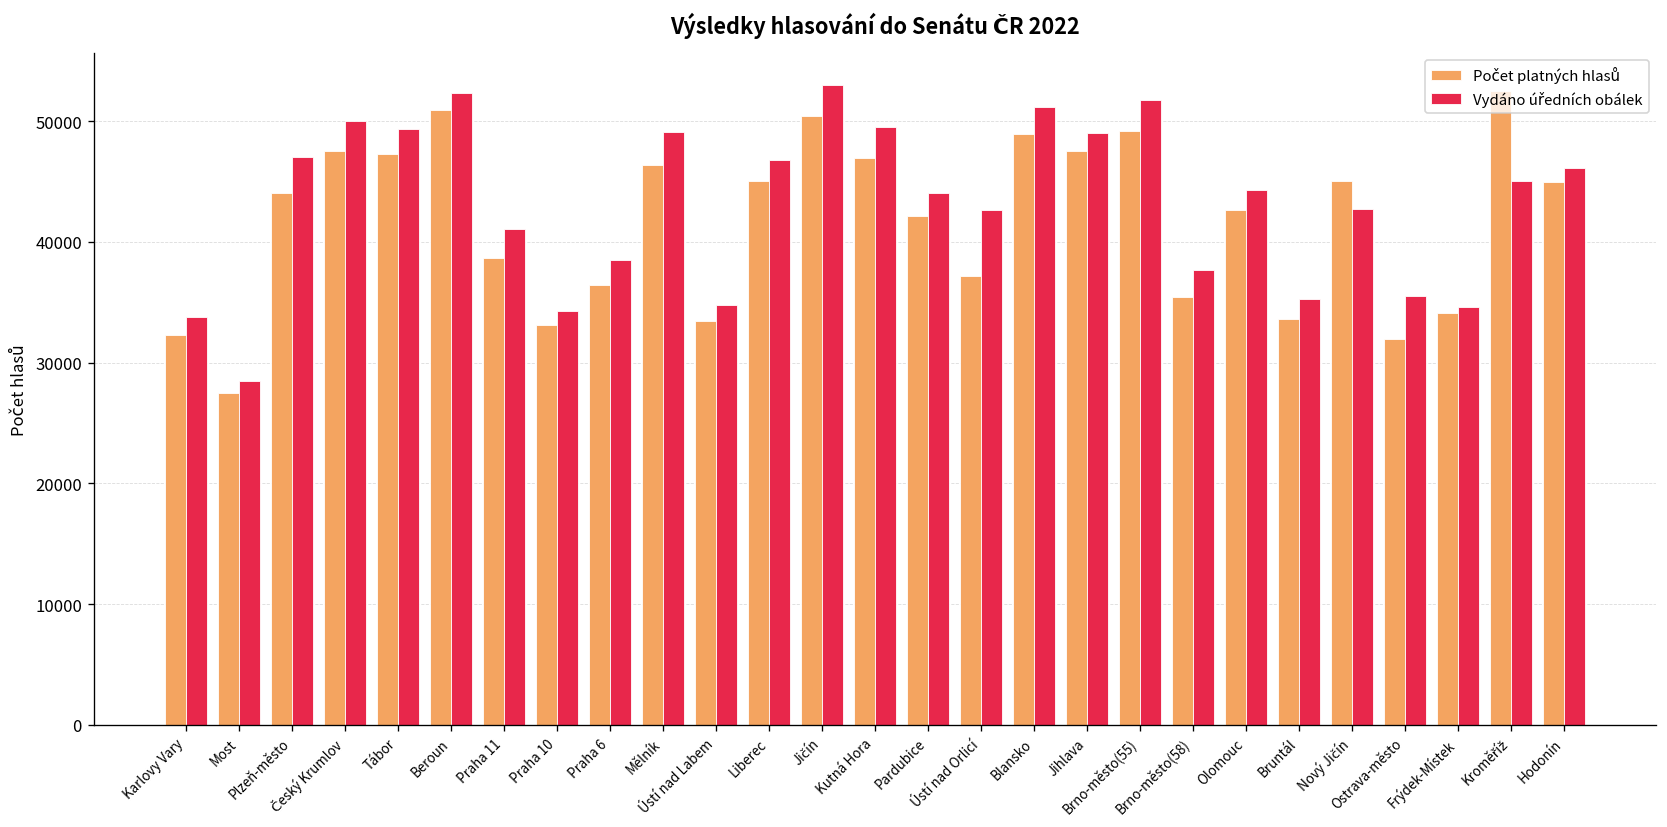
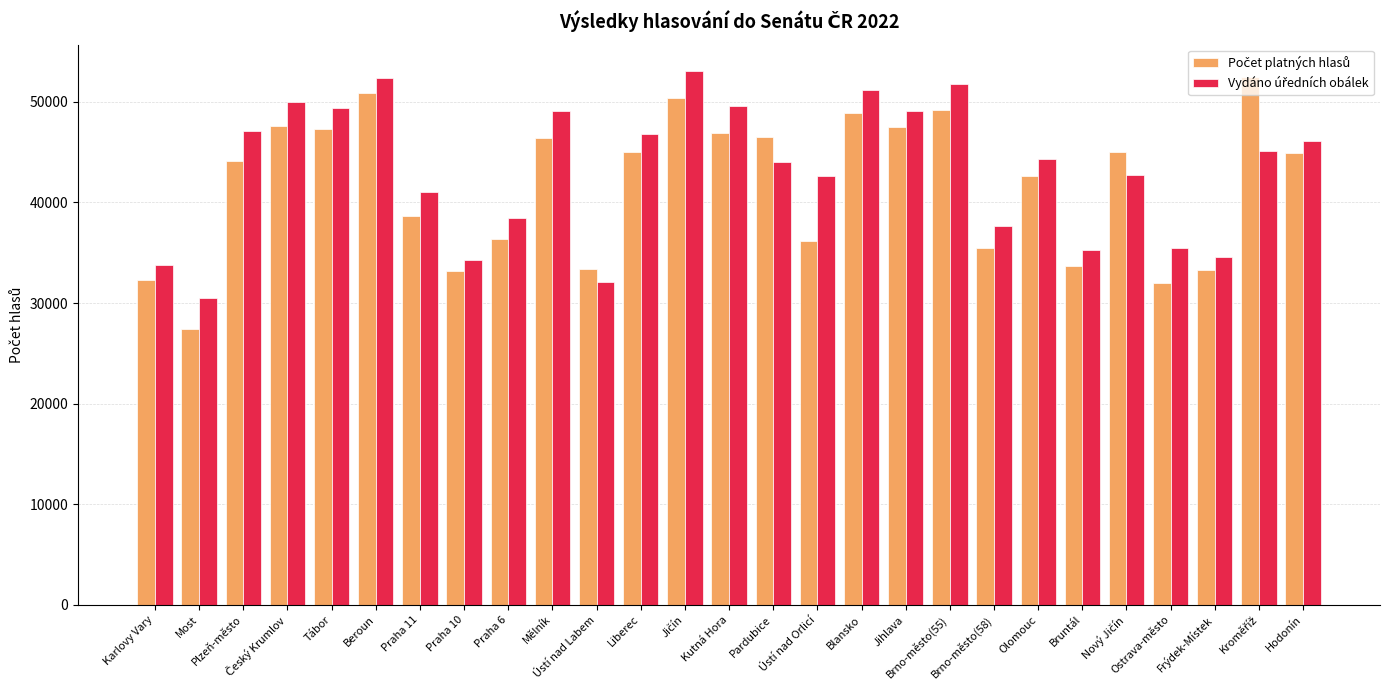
  {
    "Počet platných hlasů": {
      "Karlovy Vary": 32300,
      "Most": 27400,
      "Plzeň-město": 44100,
      "Český Krumlov": 47600,
      "Tábor": 47300,
      "Beroun": 50900,
      "Praha 11": 38600,
      "Praha 10": 33200,
      "Praha 6": 36400,
      "Mělník": 46400,
      "Ústí nad Labem": 33400,
      "Liberec": 45100,
      "Jičín": 50400,
      "Kutná Hora": 46900,
-     "Pardubice": 42100,
-     "Ústí nad Orlicí": 37200,
+     "Pardubice": 46500,
+     "Ústí nad Orlicí": 36200,
      "Blansko": 48900,
      "Jihlava": 47500,
      "Brno-město(55)": 49200,
      "Brno-město(58)": 35500,
      "Olomouc": 42700,
      "Bruntál": 33600,
      "Nový Jičín": 45000,
      "Ostrava-město": 32000,
-     "Frýdek-Místek": 34100,
+     "Frýdek-Místek": 33300,
      "Hodonín": 44900
    },
    "Vydáno úředních obálek": {
      "Karlovy Vary": 33800,
-     "Most": 28500,
+     "Most": 30500,
      "Plzeň-město": 47100,
      "Český Krumlov": 50000,
      "Tábor": 49400,
      "Beroun": 52400,
      "Praha 11": 41100,
      "Praha 10": 34300,
      "Praha 6": 38500,
      "Mělník": 49100,
-     "Ústí nad Labem": 34700,
+     "Ústí nad Labem": 32100,
      "Liberec": 46800,
      "Jičín": 53000,
      "Kutná Hora": 49600,
      "Pardubice": 44000,
      "Ústí nad Orlicí": 42700,
      "Blansko": 51100,
      "Jihlava": 49100,
      "Brno-město(55)": 51700,
      "Brno-město(58)": 37700,
      "Olomouc": 44300,
      "Bruntál": 35300,
      "Nový Jičín": 42800,
      "Ostrava-město": 35500,
      "Frýdek-Místek": 34600,
      "Kroměříž": 45100,
      "Hodonín": 46100
    }
  }
